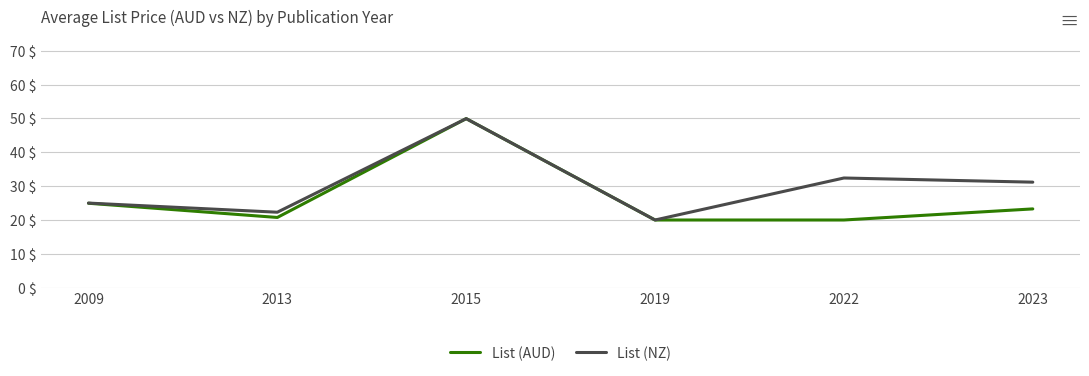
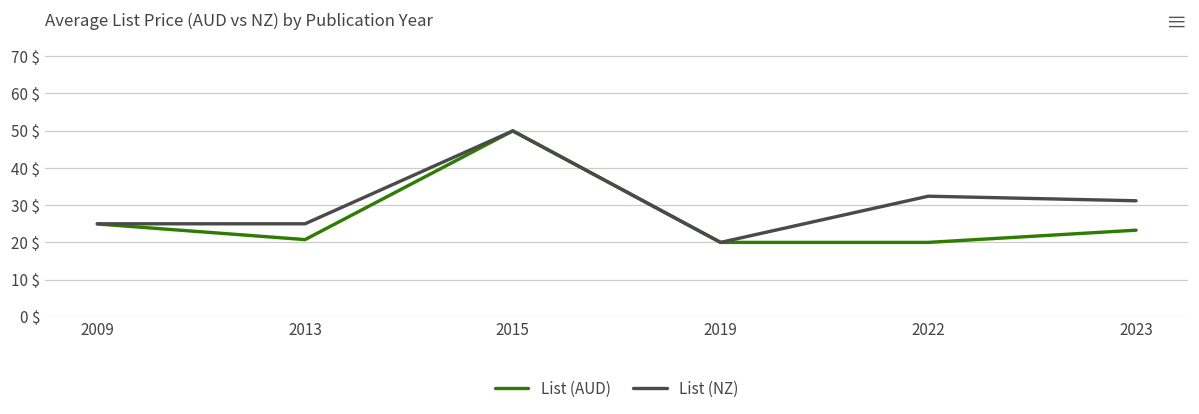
  {
    "List (AUD)": {
      "2013": "21 $",
      "2022": "20 $",
      "2023": "23 $"
    },
    "List (NZ)": {
-     "2013": "22 $",
+     "2013": "25 $",
      "2022": "32 $",
      "2023": "31 $"
    }
  }
